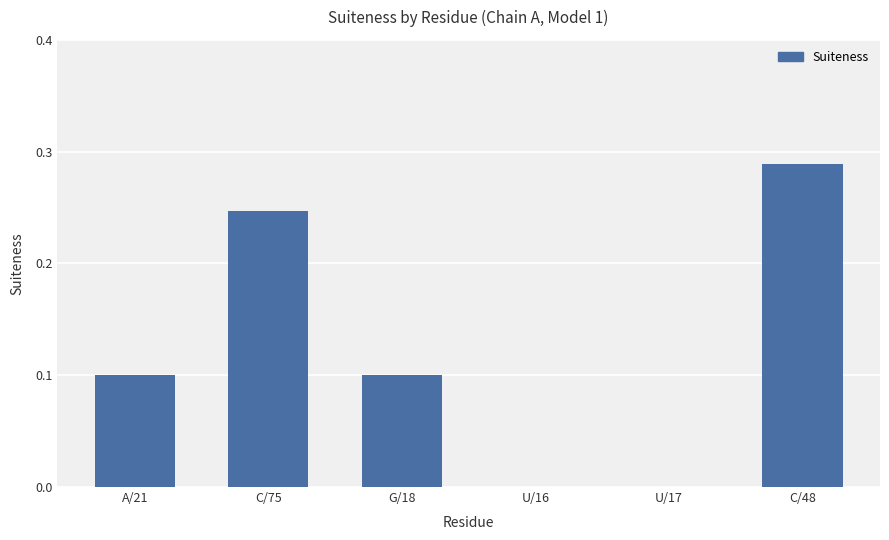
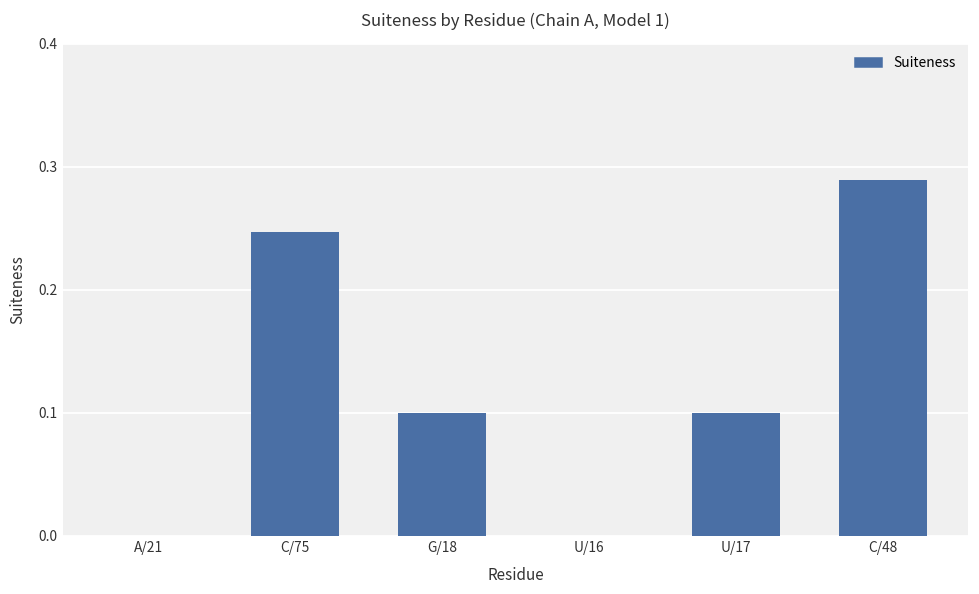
  {
-   "A/21": 0.1,
+   "A/21": 0.0,
    "C/75": 0.247,
    "G/18": 0.1,
    "U/16": 0.0,
-   "U/17": 0.0,
+   "U/17": 0.1,
    "C/48": 0.289
  }
